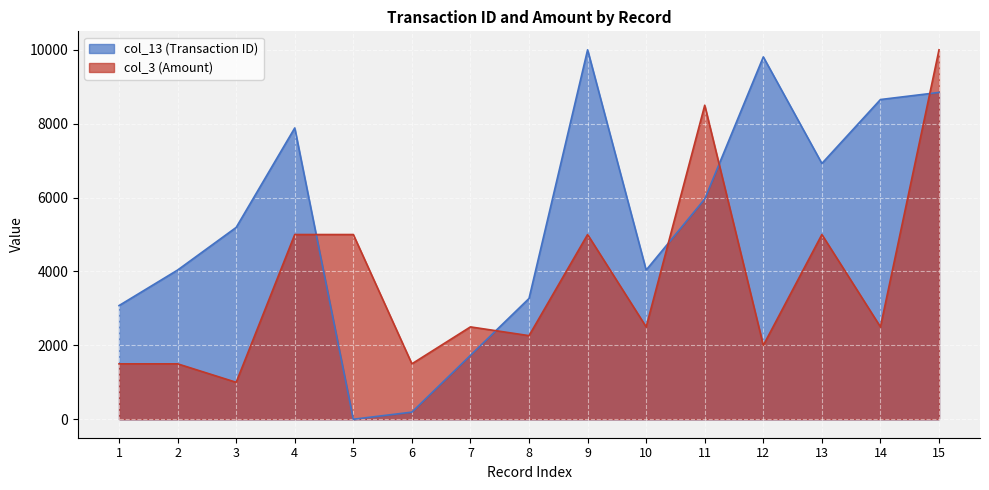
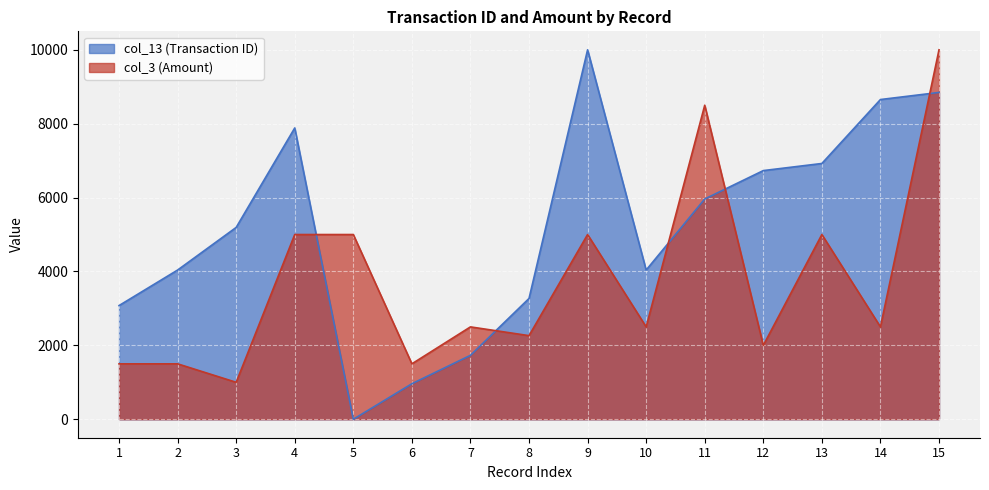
  {
    "col_13 (Transaction ID)": {
      "1": 3100,
      "2": 4000,
      "3": 5200,
      "4": 7900,
      "5": 0,
-     "6": 200,
+     "6": 1000,
      "7": 1700,
      "8": 3300,
      "9": 10000,
      "10": 4000,
      "11": 6000,
-     "12": 9800,
+     "12": 6700,
      "13": 6900,
      "14": 8700,
      "15": 8800
    },
    "col_3 (Amount)": {
      "1": 1500,
      "2": 1500,
      "3": 1000,
      "4": 5000,
      "5": 5000,
      "6": 1500,
      "7": 2500,
      "8": 2300,
      "9": 5000,
      "10": 2500,
      "11": 8500,
      "12": 2000,
      "13": 5000,
      "14": 2500,
      "15": 10000
    }
  }
